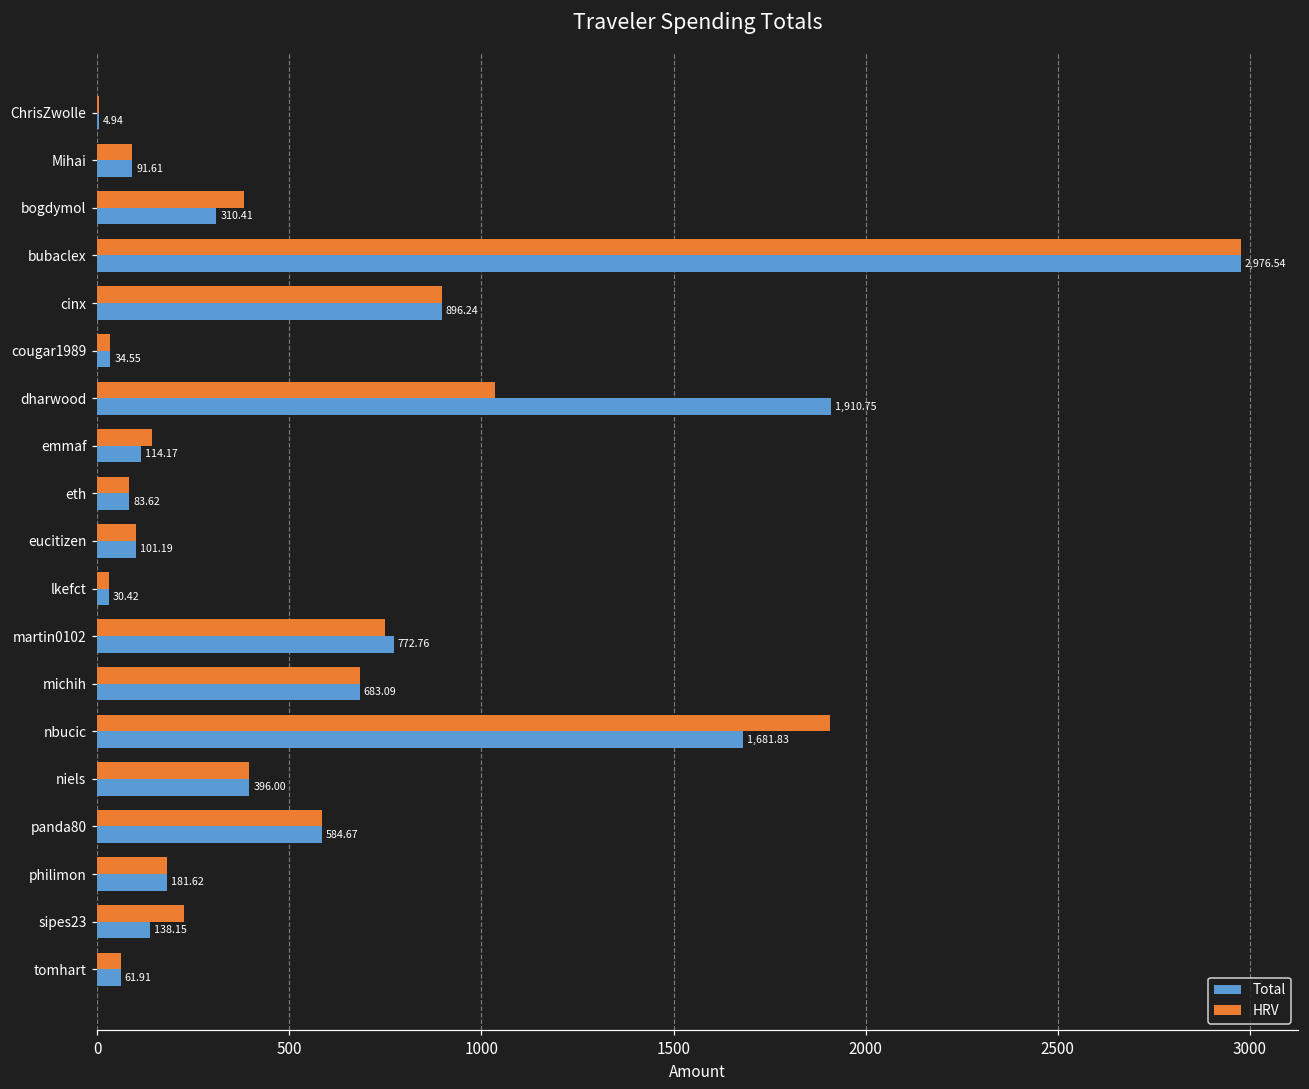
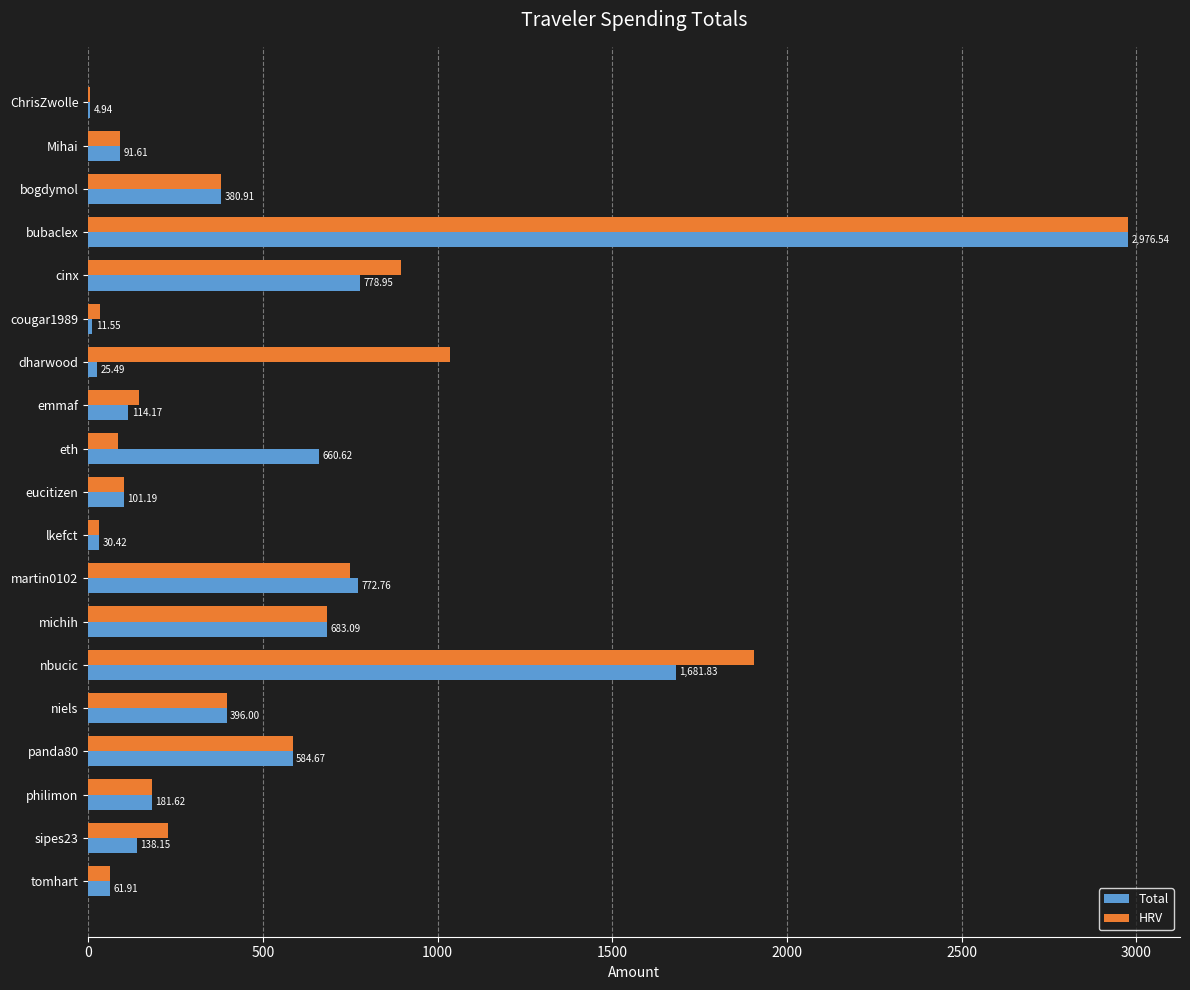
  {
    "Total": {
      "ChrisZwolle": "4.94",
      "Mihai": "91.61",
-     "bogdymol": "310.41",
+     "bogdymol": "380.91",
      "bubaclex": "2,976.54",
-     "cinx": "896.24",
-     "cougar1989": "34.55",
-     "dharwood": "1,910.75",
+     "cinx": "778.95",
+     "cougar1989": "11.55",
+     "dharwood": "25.49",
      "emmaf": "114.17",
-     "eth": "83.62",
+     "eth": "660.62",
      "eucitizen": "101.19",
      "lkefct": "30.42",
      "martin0102": "772.76",
      "michih": "683.09",
      "nbucic": "1,681.83",
      "niels": "396.00",
      "panda80": "584.67",
      "philimon": "181.62",
      "sipes23": "138.15",
      "tomhart": "61.91"
    },
    "HRV": {
      "cinx": "900",
      "cougar1989": "30",
      "dharwood": "1040",
      "emmaf": "140",
      "eth": "80",
      "martin0102": "750",
      "nbucic": "1910",
      "sipes23": "230"
    }
  }
